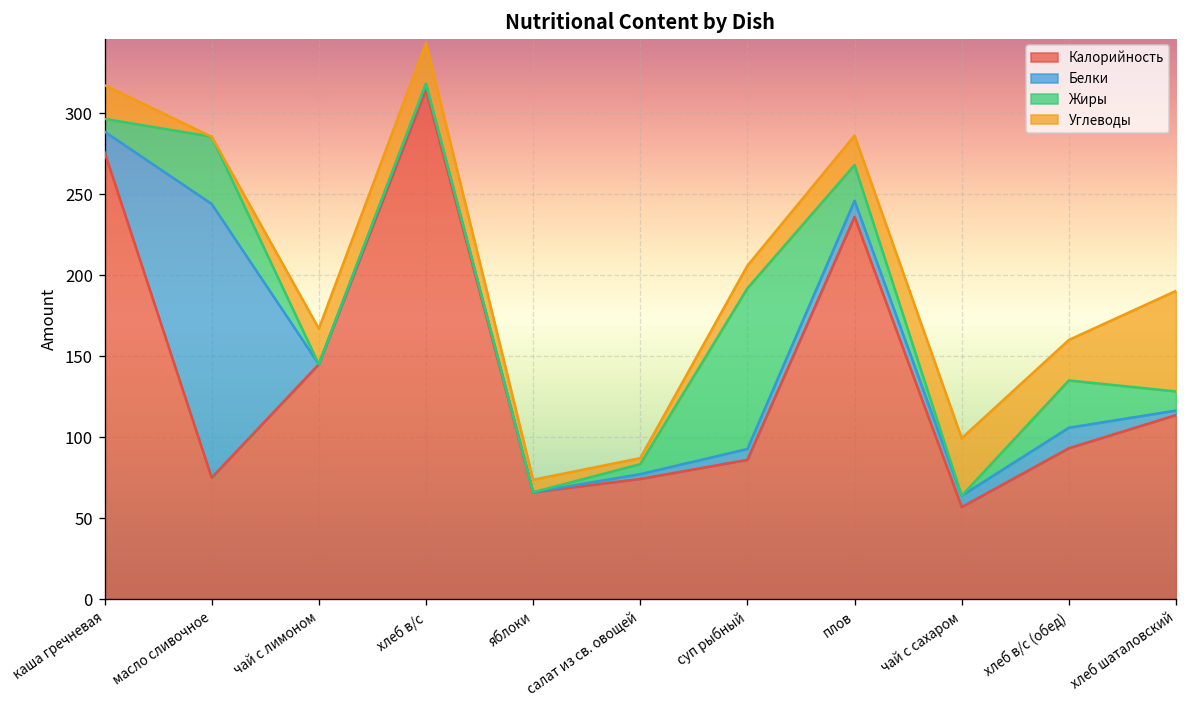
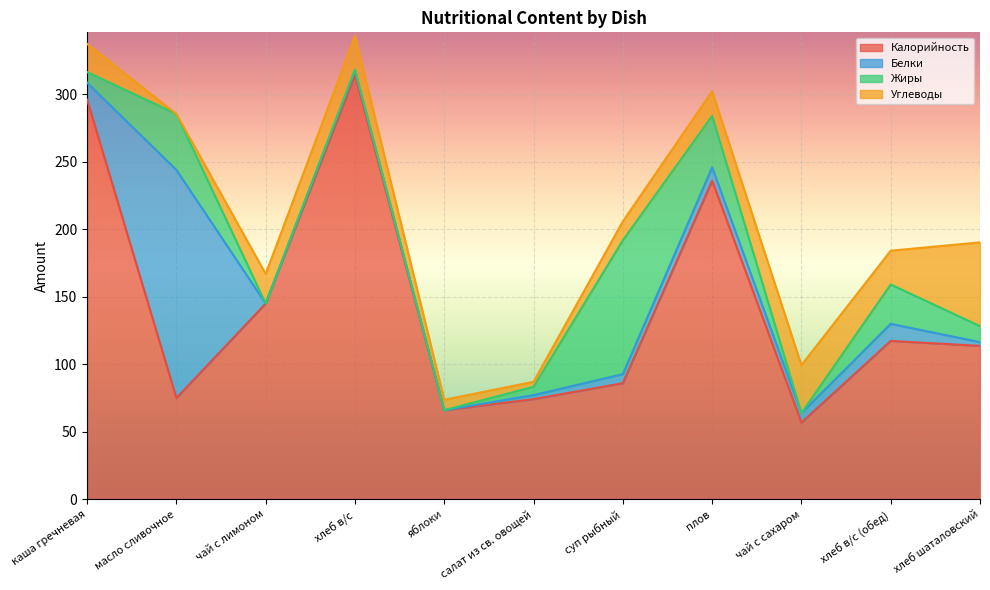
  {
    "Калорийность": {
-     "каша гречневая": 276,
+     "каша гречневая": 296,
      "масло сливочное": 75,
      "хлеб в/с": 315,
      "салат из св. овощей": 74,
      "суп рыбный": 86,
      "плов": 236,
      "чай с сахаром": 57,
-     "хлеб в/с (обед)": 93,
+     "хлеб в/с (обед)": 117,
      "хлеб шаталовский": 114
    },
    "Белки": {
      "каша гречневая": 13,
      "масло сливочное": 169,
      "салат из св. овощей": 3,
      "суп рыбный": 7,
      "плов": 10,
      "хлеб в/с (обед)": 13,
      "хлеб шаталовский": 3
    },
    "Жиры": {
      "каша гречневая": 8,
      "салат из св. овощей": 6,
      "суп рыбный": 99,
-     "плов": 22,
+     "плов": 38,
      "хлеб в/с (обед)": 29,
      "хлеб шаталовский": 12
    },
    "Углеводы": {
      "каша гречневая": 21,
      "чай с лимоном": 22,
      "хлеб в/с": 25,
      "яблоки": 8,
      "салат из св. овощей": 4,
      "суп рыбный": 14,
      "плов": 18,
      "чай с сахаром": 36,
      "хлеб в/с (обед)": 25,
      "хлеб шаталовский": 62
    }
  }
